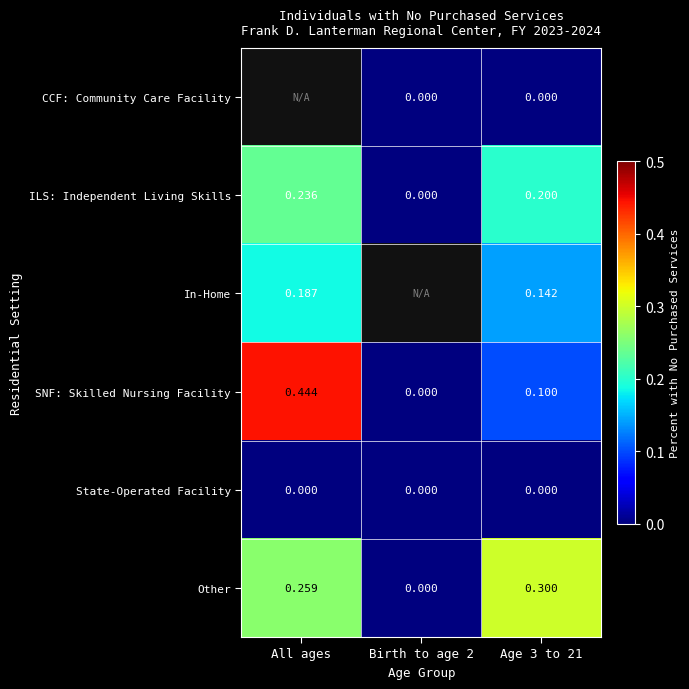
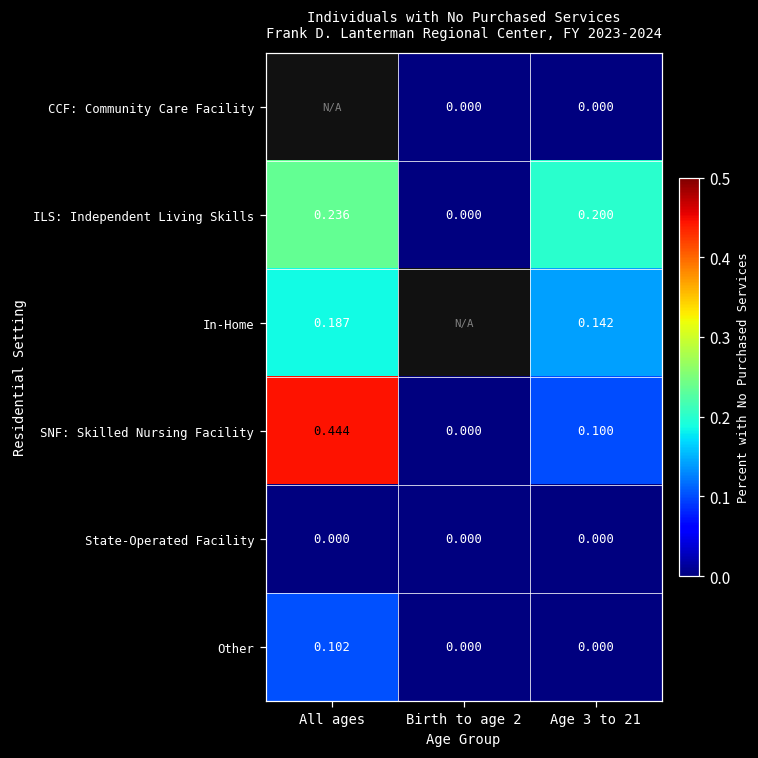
  {
    "CCF: Community Care Facility": {
      "Birth to age 2": 0.000,
      "Age 3 to 21": 0.000
    },
    "ILS: Independent Living Skills": {
      "All ages": 0.236,
      "Birth to age 2": 0.000,
      "Age 3 to 21": 0.200
    },
    "In-Home": {
      "All ages": 0.187,
      "Age 3 to 21": 0.142
    },
    "SNF: Skilled Nursing Facility": {
      "All ages": 0.444,
      "Birth to age 2": 0.000,
      "Age 3 to 21": 0.100
    },
    "State-Operated Facility": {
      "All ages": 0.000,
      "Birth to age 2": 0.000,
      "Age 3 to 21": 0.000
    },
    "Other": {
-     "All ages": 0.259,
+     "All ages": 0.102,
      "Birth to age 2": 0.000,
-     "Age 3 to 21": 0.300
+     "Age 3 to 21": 0.000
    }
  }
